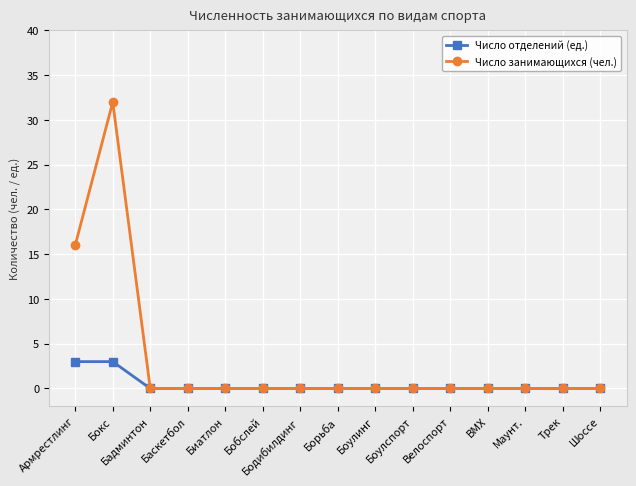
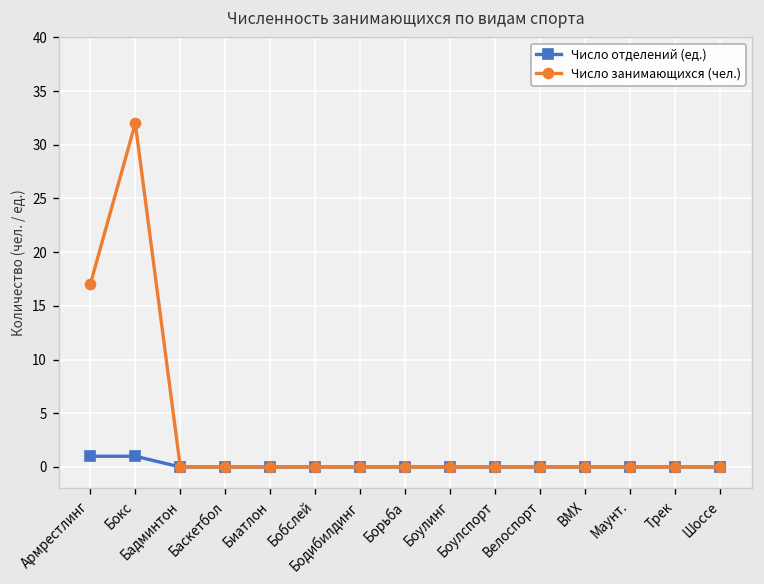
  {
    "Число отделений (ед.)": {
-     "Армрестлинг": 3,
-     "Бокс": 3
+     "Армрестлинг": 1,
+     "Бокс": 1
    },
    "Число занимающихся (чел.)": {
-     "Армрестлинг": 16,
+     "Армрестлинг": 17,
      "Бокс": 32
    }
  }
